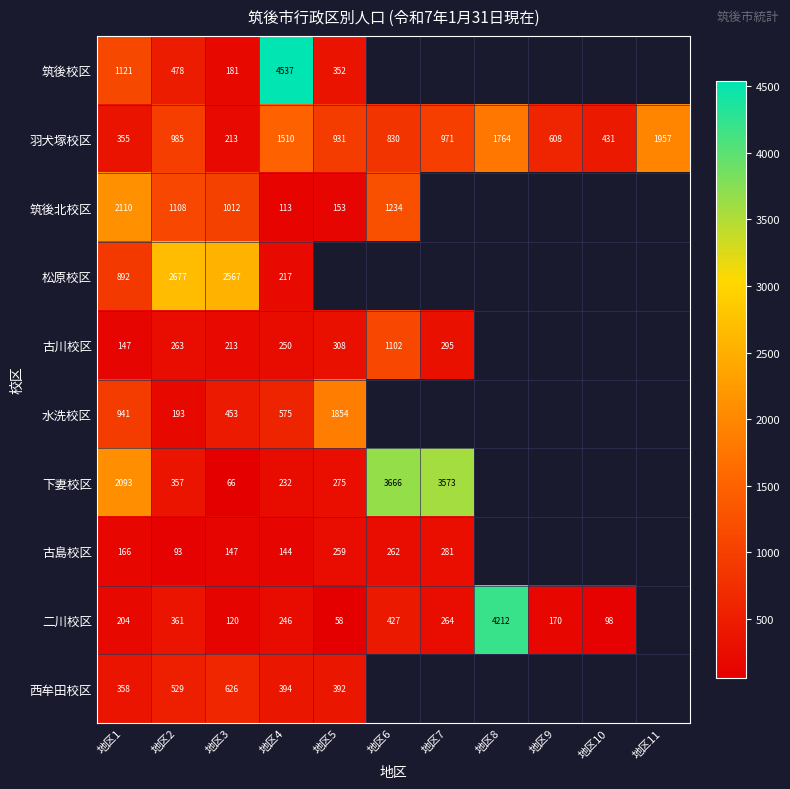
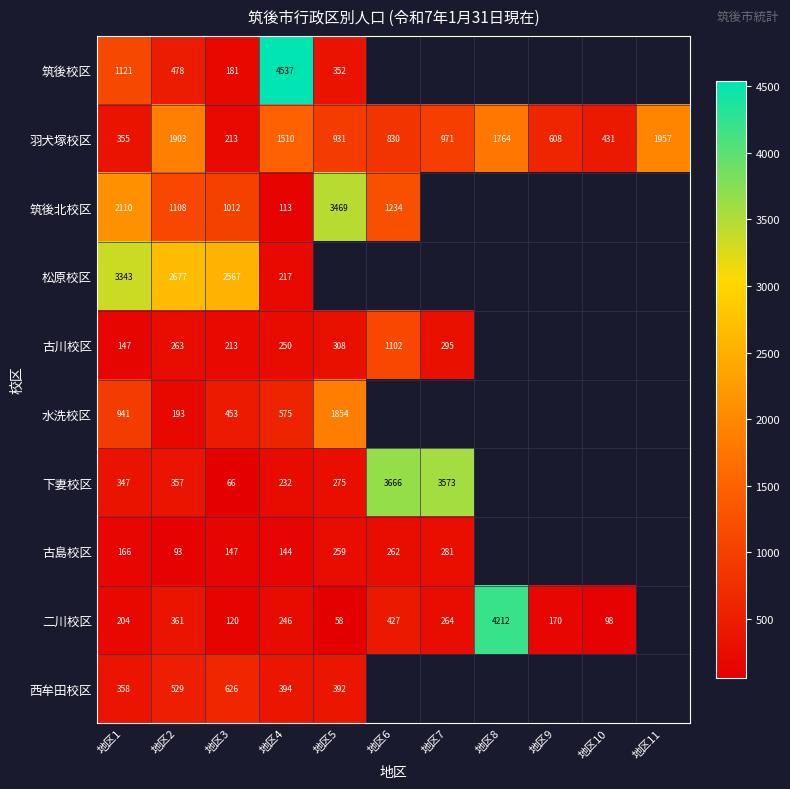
  {
    "筑後校区": {
      "地区1": 1121,
      "地区2": 478,
      "地区3": 181,
      "地区4": 4537,
      "地区5": 352
    },
    "羽犬塚校区": {
      "地区1": 355,
-     "地区2": 985,
+     "地区2": 1903,
      "地区3": 213,
      "地区4": 1510,
      "地区5": 931,
      "地区6": 830,
      "地区7": 971,
      "地区8": 1764,
      "地区9": 608,
      "地区10": 431,
      "地区11": 1957
    },
    "筑後北校区": {
      "地区1": 2110,
      "地区2": 1108,
      "地区3": 1012,
      "地区4": 113,
-     "地区5": 153,
+     "地区5": 3469,
      "地区6": 1234
    },
    "松原校区": {
-     "地区1": 892,
+     "地区1": 3343,
      "地区2": 2677,
      "地区3": 2567,
      "地区4": 217
    },
    "古川校区": {
      "地区1": 147,
      "地区2": 263,
      "地区3": 213,
      "地区4": 250,
      "地区5": 308,
      "地区6": 1102,
      "地区7": 295
    },
    "水洗校区": {
      "地区1": 941,
      "地区2": 193,
      "地区3": 453,
      "地区4": 575,
      "地区5": 1854
    },
    "下妻校区": {
-     "地区1": 2093,
+     "地区1": 347,
      "地区2": 357,
      "地区3": 66,
      "地区4": 232,
      "地区5": 275,
      "地区6": 3666,
      "地区7": 3573
    },
    "古島校区": {
      "地区1": 166,
      "地区2": 93,
      "地区3": 147,
      "地区4": 144,
      "地区5": 259,
      "地区6": 262,
      "地区7": 281
    },
    "二川校区": {
      "地区1": 204,
      "地区2": 361,
      "地区3": 120,
      "地区4": 246,
      "地区5": 58,
      "地区6": 427,
      "地区7": 264,
      "地区8": 4212,
      "地区9": 170,
      "地区10": 98
    },
    "西牟田校区": {
      "地区1": 358,
      "地区2": 529,
      "地区3": 626,
      "地区4": 394,
      "地区5": 392
    }
  }
